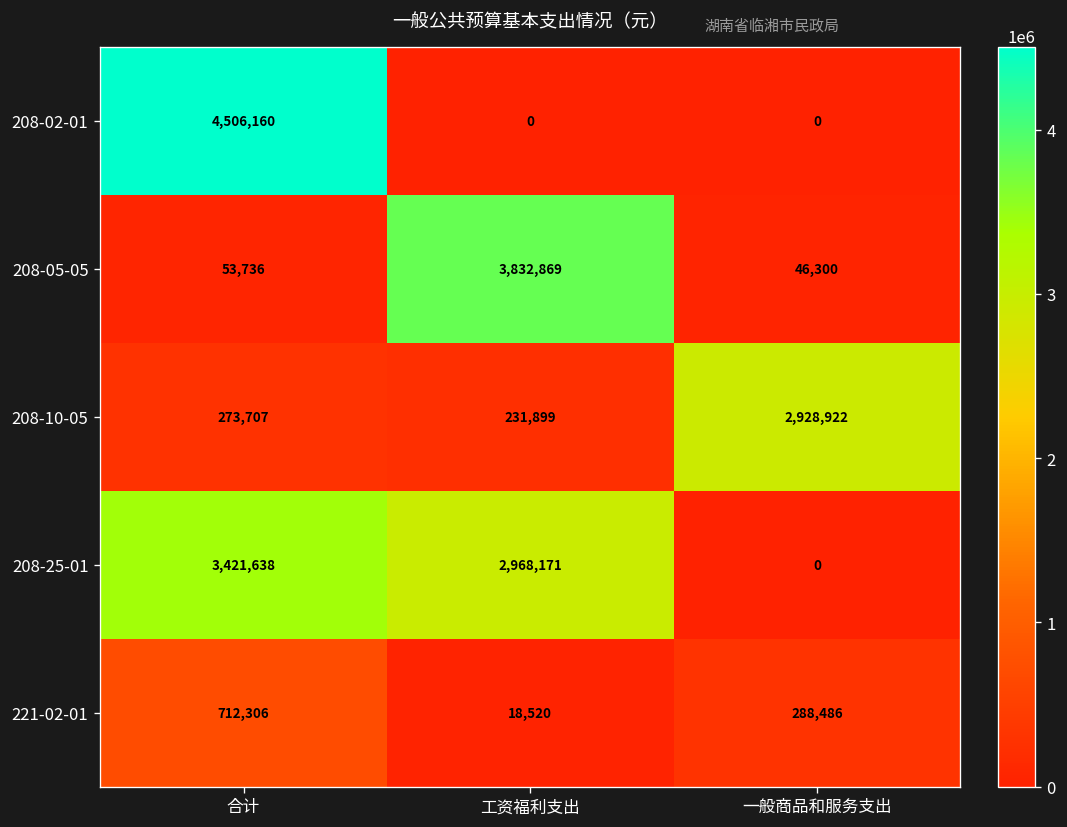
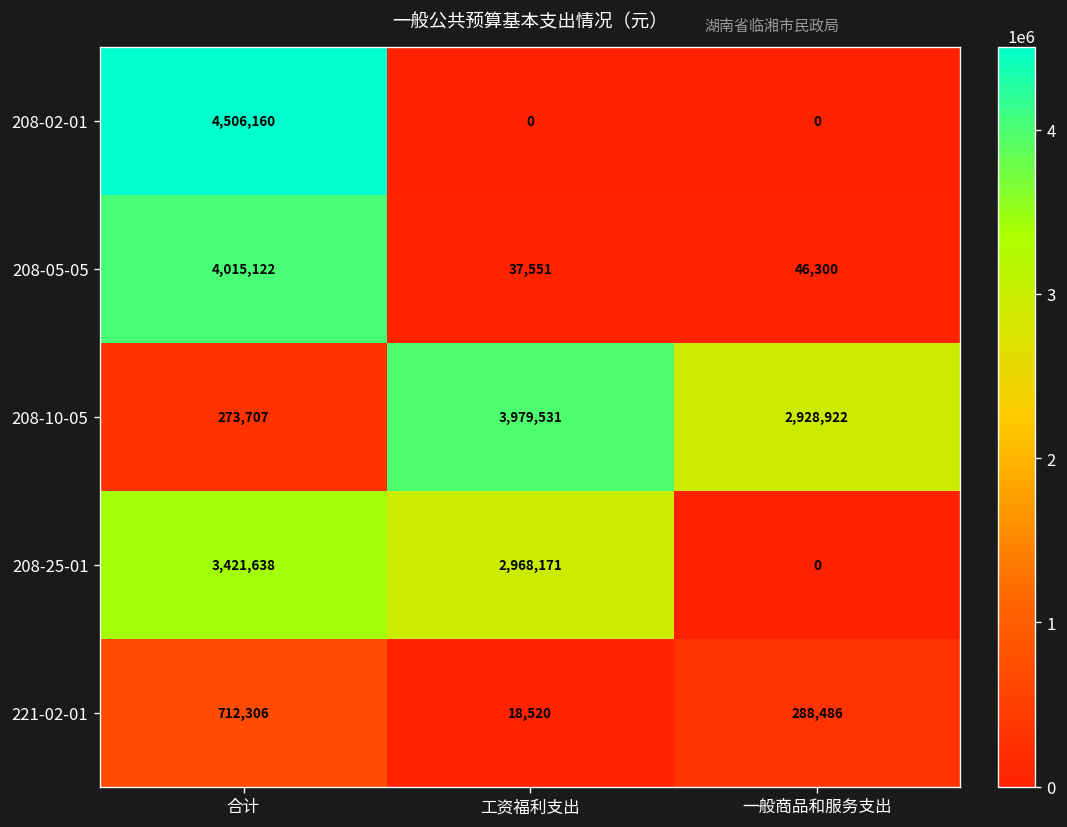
  {
    "208-02-01": {
      "合计": "4,506,160",
      "工资福利支出": "0",
      "一般商品和服务支出": "0"
    },
    "208-05-05": {
-     "合计": "53,736",
-     "工资福利支出": "3,832,869",
+     "合计": "4,015,122",
+     "工资福利支出": "37,551",
      "一般商品和服务支出": "46,300"
    },
    "208-10-05": {
      "合计": "273,707",
-     "工资福利支出": "231,899",
+     "工资福利支出": "3,979,531",
      "一般商品和服务支出": "2,928,922"
    },
    "208-25-01": {
      "合计": "3,421,638",
      "工资福利支出": "2,968,171",
      "一般商品和服务支出": "0"
    },
    "221-02-01": {
      "合计": "712,306",
      "工资福利支出": "18,520",
      "一般商品和服务支出": "288,486"
    }
  }
